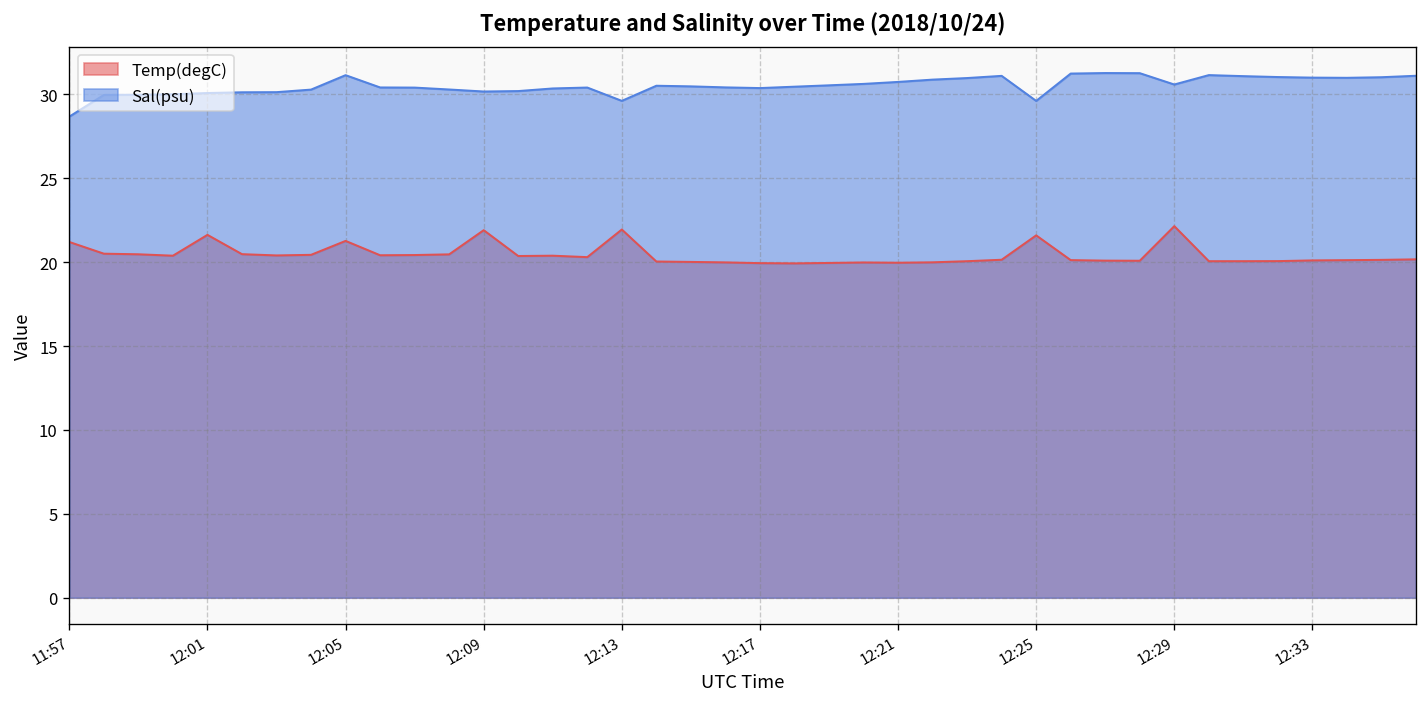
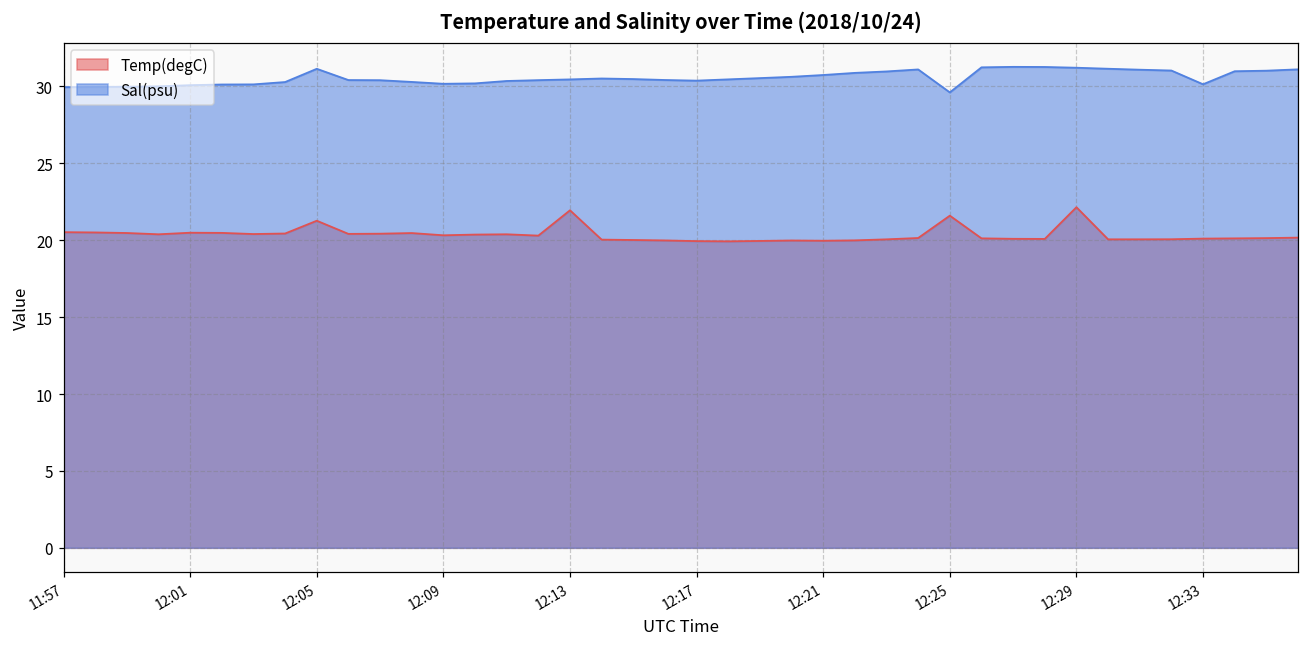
  {
    "Temp(degC)": {
-     "11:57": 21.2,
-     "12:01": 21.6,
+     "11:57": 20.5,
+     "12:01": 20.5,
      "12:05": 21.3,
-     "12:09": 21.9,
+     "12:09": 20.3,
      "12:13": 21.9,
      "12:17": 19.9,
      "12:21": 20.0,
      "12:25": 21.6,
      "12:29": 22.1,
      "12:33": 20.1
    },
    "Sal(psu)": {
-     "11:57": 28.7,
+     "11:57": 30.0,
      "12:05": 31.2,
      "12:09": 30.2,
-     "12:13": 29.6,
+     "12:13": 30.5,
      "12:17": 30.4,
      "12:21": 30.7,
      "12:25": 29.6,
-     "12:29": 30.6,
-     "12:33": 31.0
+     "12:29": 31.2,
+     "12:33": 30.1
    }
  }
